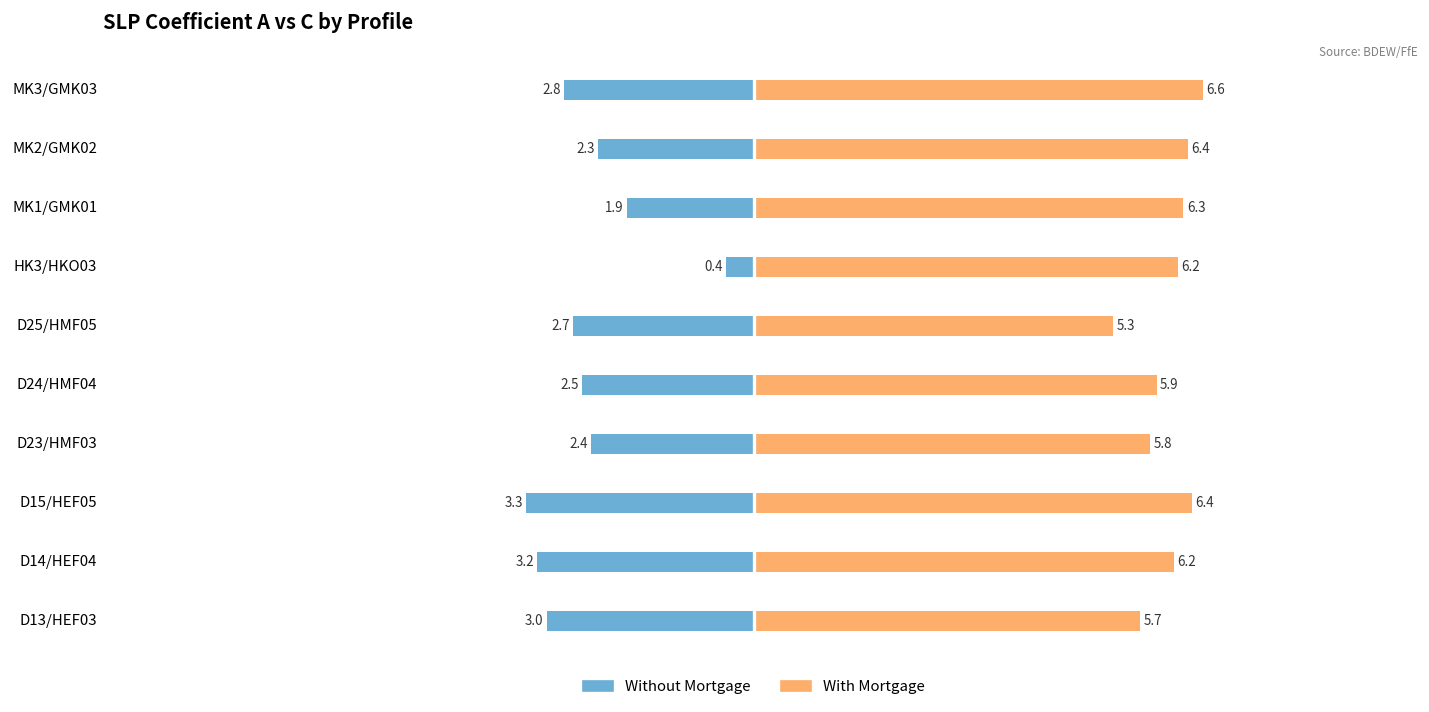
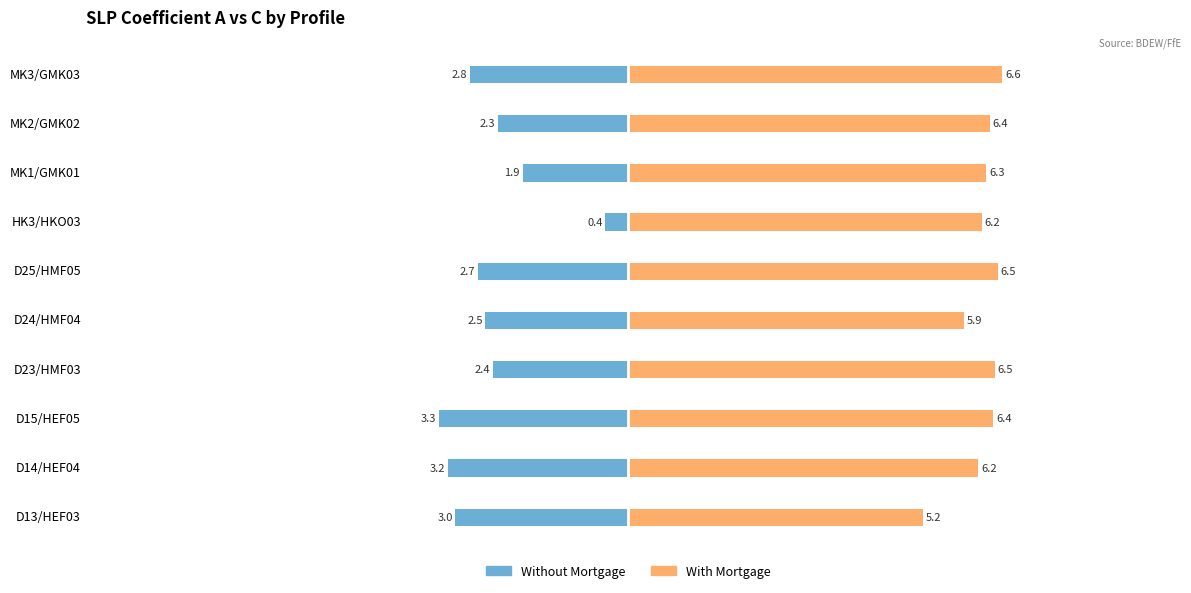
  {
    "With Mortgage": {
      "MK3/GMK03": 6.6,
      "MK2/GMK02": 6.4,
      "MK1/GMK01": 6.3,
      "HK3/HKO03": 6.2,
-     "D25/HMF05": 5.3,
+     "D25/HMF05": 6.5,
      "D24/HMF04": 5.9,
-     "D23/HMF03": 5.8,
+     "D23/HMF03": 6.5,
      "D15/HEF05": 6.4,
      "D14/HEF04": 6.2,
-     "D13/HEF03": 5.7
+     "D13/HEF03": 5.2
    }
  }
